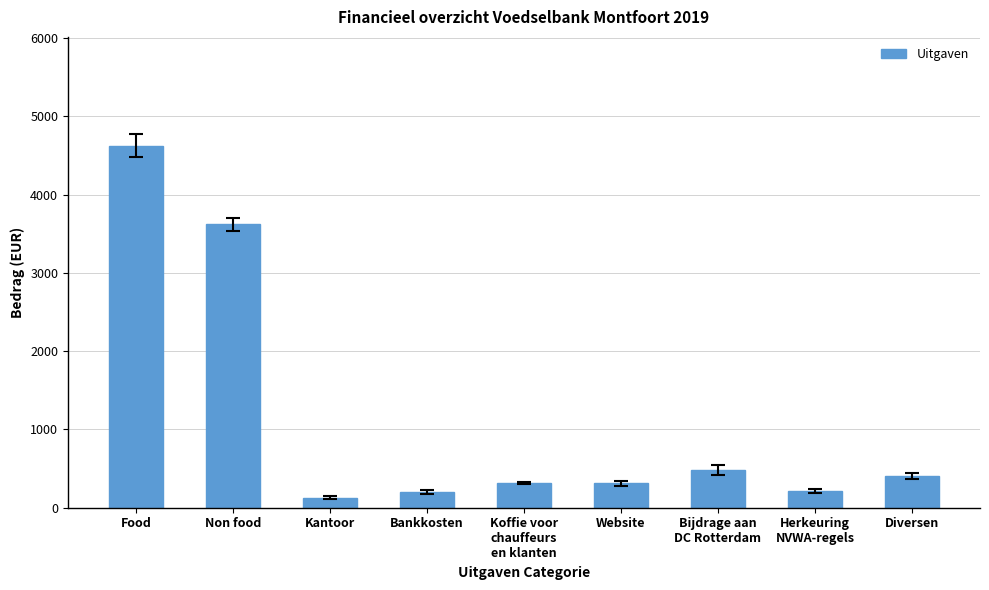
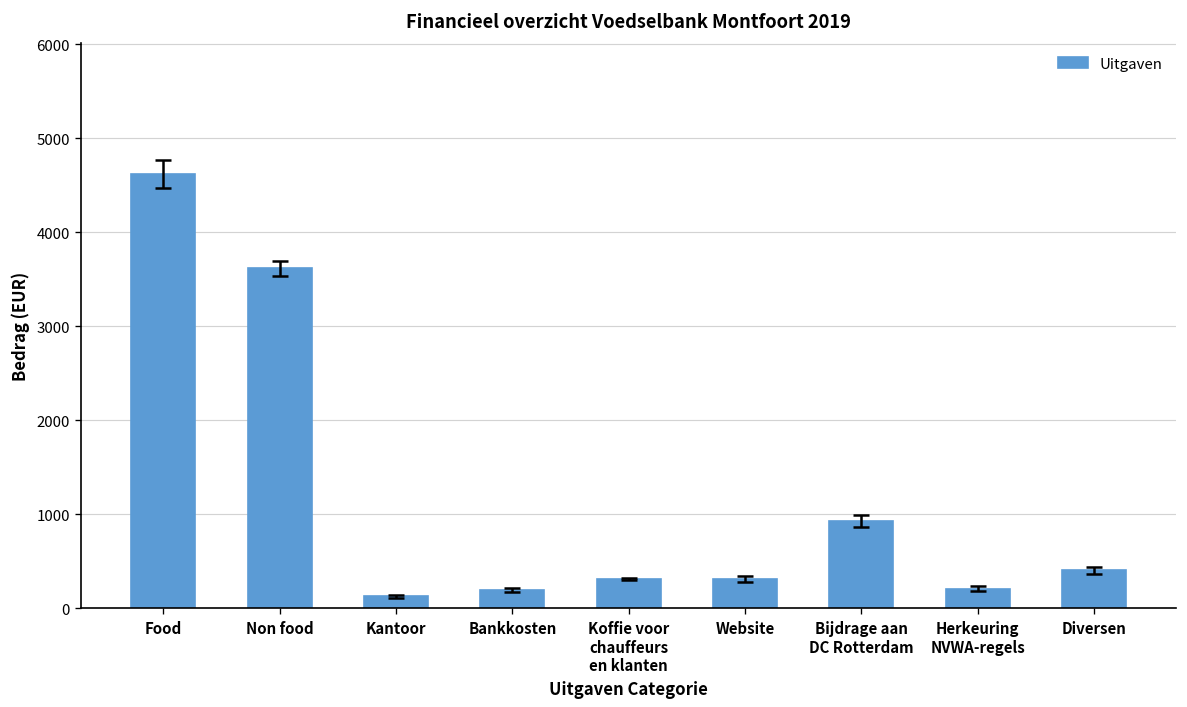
  {
    "Uitgaven": {
      "Food": 4600,
      "Non food": 3600,
      "Kantoor": 100,
      "Bankkosten": 200,
      "Koffie voor chauffeurs en klanten": 300,
      "Website": 300,
-     "Bijdrage aan DC Rotterdam": 500,
+     "Bijdrage aan DC Rotterdam": 900,
      "Herkeuring NVWA-regels": 200,
      "Diversen": 400
    }
  }
